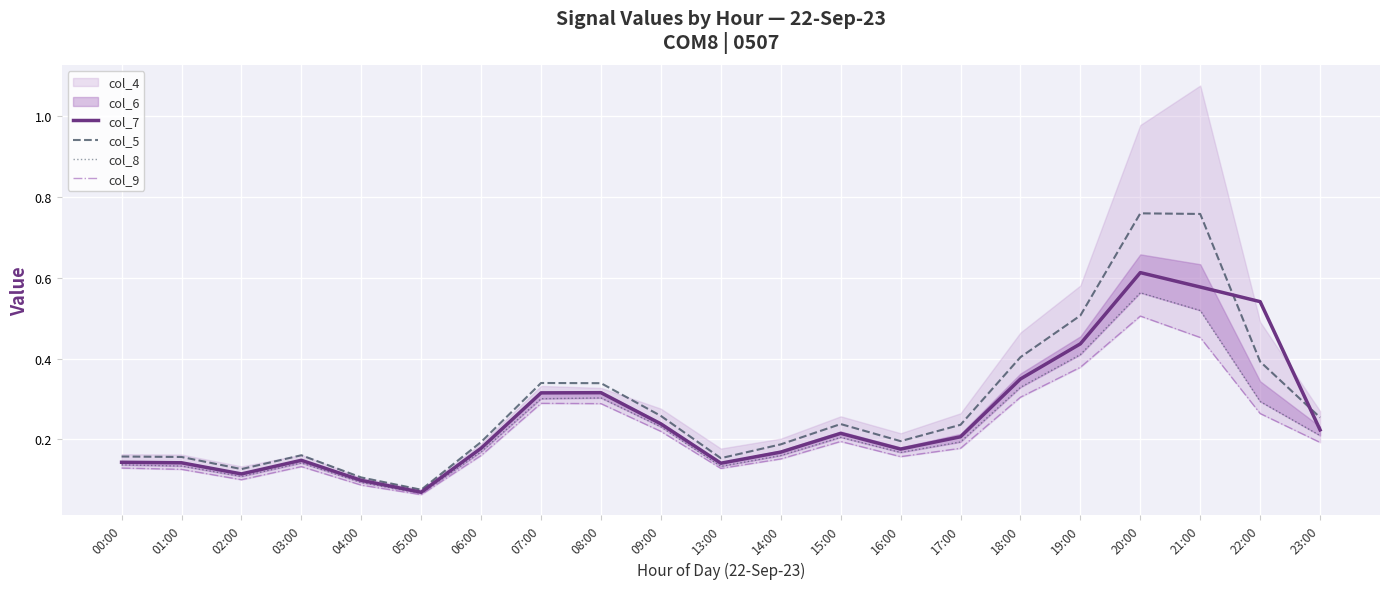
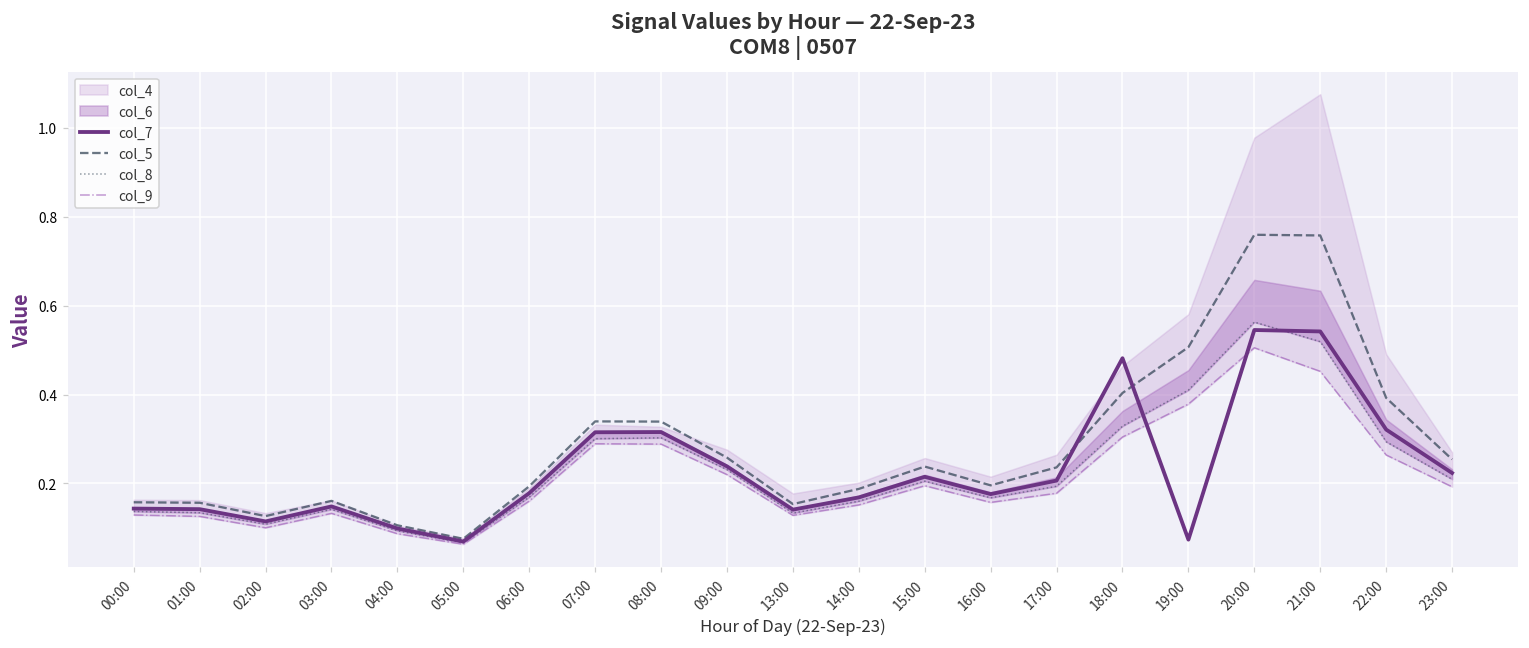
  {
    "col_7": {
      "17:00": 0.21,
-     "18:00": 0.35,
-     "19:00": 0.44,
-     "20:00": 0.61,
-     "21:00": 0.58,
-     "22:00": 0.54,
+     "18:00": 0.48,
+     "19:00": 0.07,
+     "20:00": 0.55,
+     "21:00": 0.54,
+     "22:00": 0.32,
      "23:00": 0.22
    }
  }
